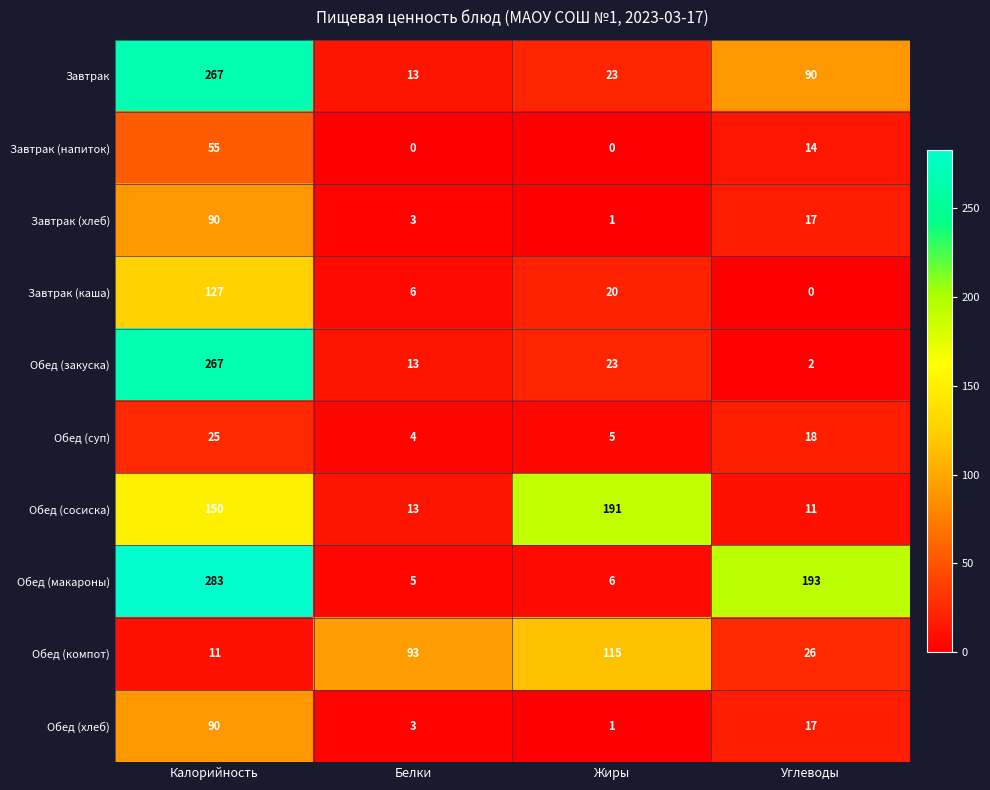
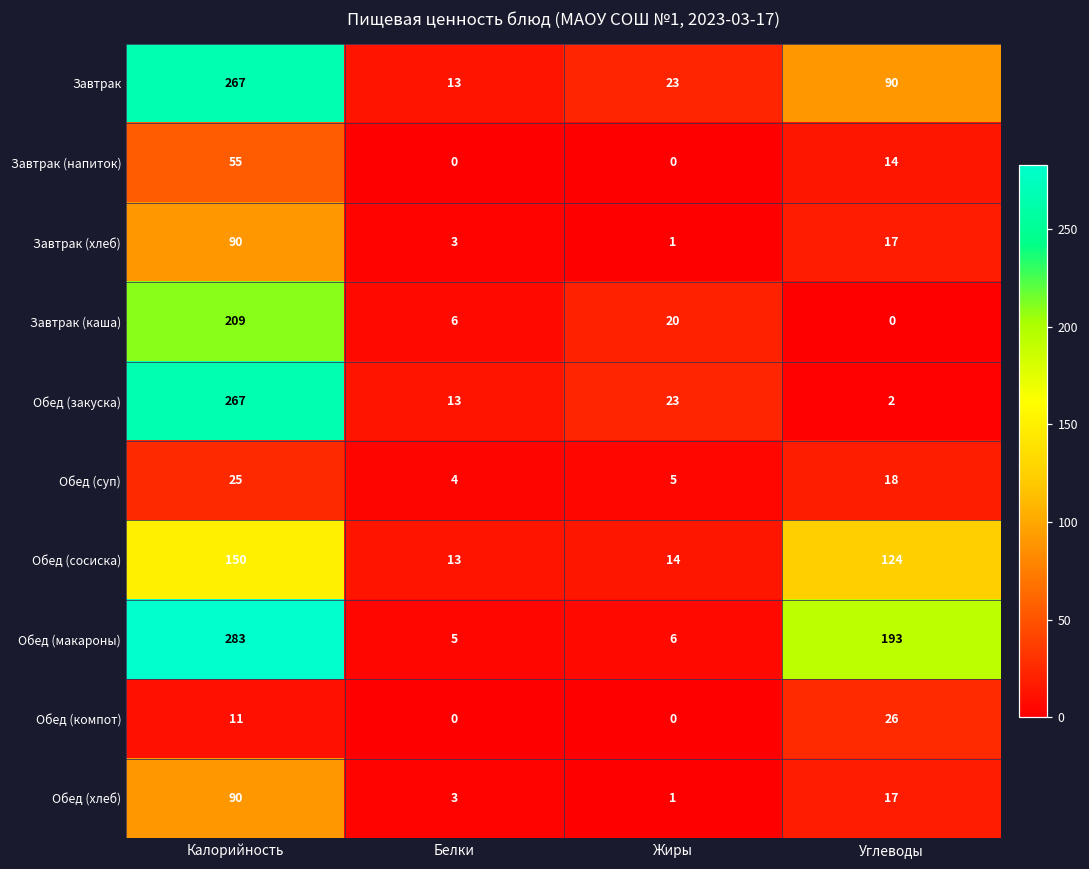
  {
    "Завтрак": {
      "Калорийность": 267,
      "Белки": 13,
      "Жиры": 23,
      "Углеводы": 90
    },
    "Завтрак (напиток)": {
      "Калорийность": 55,
      "Белки": 0,
      "Жиры": 0,
      "Углеводы": 14
    },
    "Завтрак (хлеб)": {
      "Калорийность": 90,
      "Белки": 3,
      "Жиры": 1,
      "Углеводы": 17
    },
    "Завтрак (каша)": {
-     "Калорийность": 127,
+     "Калорийность": 209,
      "Белки": 6,
      "Жиры": 20,
      "Углеводы": 0
    },
    "Обед (закуска)": {
      "Калорийность": 267,
      "Белки": 13,
      "Жиры": 23,
      "Углеводы": 2
    },
    "Обед (суп)": {
      "Калорийность": 25,
      "Белки": 4,
      "Жиры": 5,
      "Углеводы": 18
    },
    "Обед (сосиска)": {
      "Калорийность": 150,
      "Белки": 13,
-     "Жиры": 191,
-     "Углеводы": 11
+     "Жиры": 14,
+     "Углеводы": 124
    },
    "Обед (макароны)": {
      "Калорийность": 283,
      "Белки": 5,
      "Жиры": 6,
      "Углеводы": 193
    },
    "Обед (компот)": {
      "Калорийность": 11,
-     "Белки": 93,
-     "Жиры": 115,
+     "Белки": 0,
+     "Жиры": 0,
      "Углеводы": 26
    },
    "Обед (хлеб)": {
      "Калорийность": 90,
      "Белки": 3,
      "Жиры": 1,
      "Углеводы": 17
    }
  }
